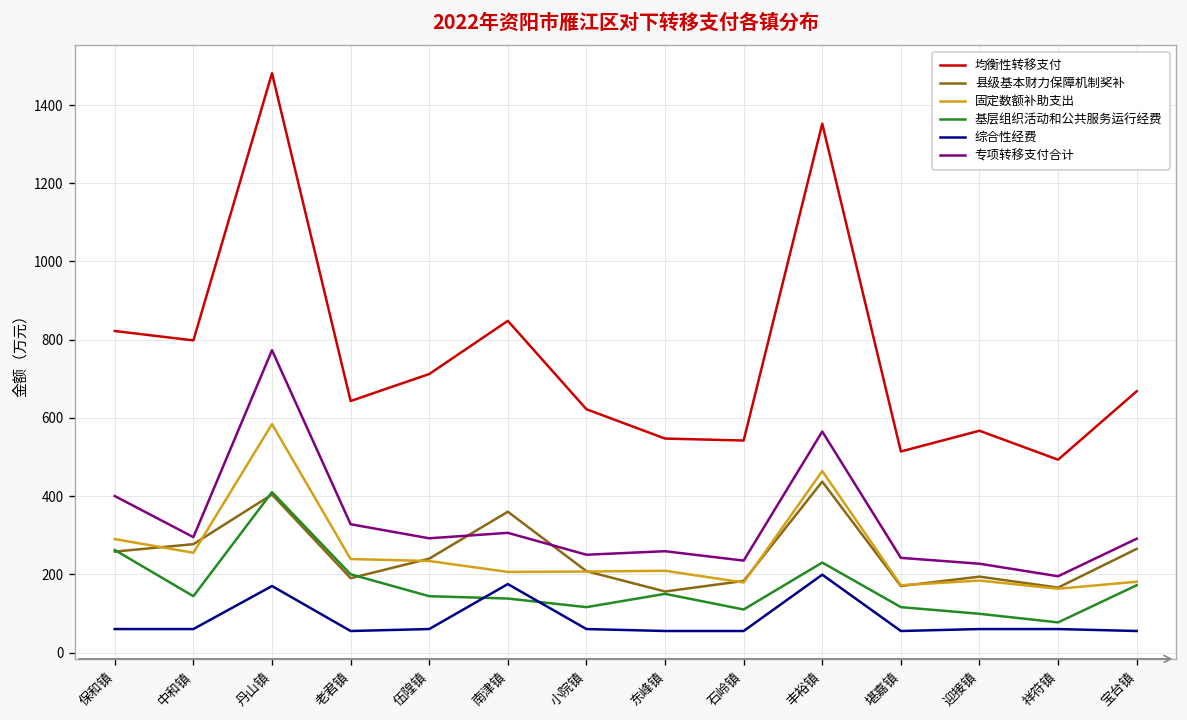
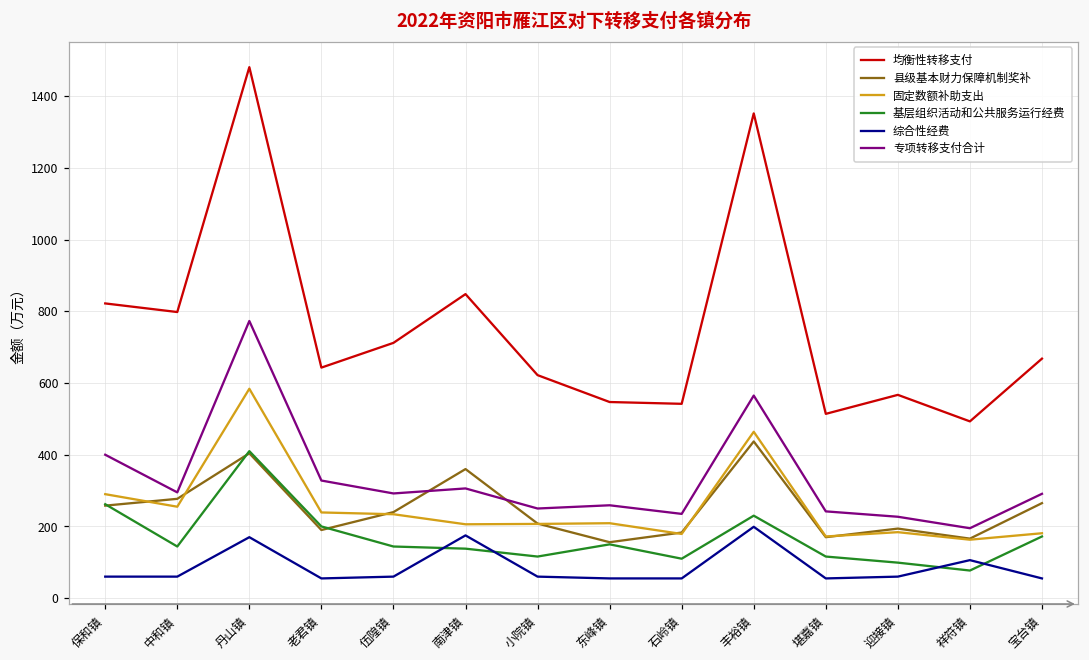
  {
    "均衡性转移支付": {
      "保和镇": 820,
      "中和镇": 800,
      "丹山镇": 1480,
      "老君镇": 640,
      "伍隍镇": 710,
      "南津镇": 850,
      "小院镇": 620,
      "东峰镇": 550,
      "石岭镇": 540,
      "丰裕镇": 1350,
      "堪嘉镇": 510,
      "迎接镇": 570,
      "祥符镇": 490,
      "宝台镇": 670
    },
    "县级基本财力保障机制奖补": {
      "中和镇": 280,
      "老君镇": 190,
      "南津镇": 360,
      "丰裕镇": 440,
      "迎接镇": 190,
      "宝台镇": 270
    },
    "固定数额补助支出": {
      "保和镇": 290,
      "中和镇": 260,
      "丹山镇": 580,
      "老君镇": 240,
      "南津镇": 210,
      "东峰镇": 210,
      "丰裕镇": 460,
      "迎接镇": 180,
      "宝台镇": 180
    },
    "基层组织活动和公共服务运行经费": {
      "中和镇": 140,
      "老君镇": 200,
      "伍隍镇": 140,
      "南津镇": 140,
      "小院镇": 120,
      "石岭镇": 110,
      "丰裕镇": 230,
      "堪嘉镇": 120,
      "迎接镇": 100,
      "祥符镇": 80,
      "宝台镇": 170
    },
    "综合性经费": {
      "保和镇": 60,
      "中和镇": 60,
      "丹山镇": 170,
      "老君镇": 60,
      "伍隍镇": 60,
      "南津镇": 180,
      "小院镇": 60,
      "东峰镇": 60,
      "石岭镇": 60,
      "丰裕镇": 200,
      "堪嘉镇": 60,
      "迎接镇": 60,
-     "祥符镇": 60,
+     "祥符镇": 110,
      "宝台镇": 60
    },
    "专项转移支付合计": {
      "保和镇": 400,
      "中和镇": 300,
      "丹山镇": 770,
      "老君镇": 330,
      "伍隍镇": 290,
      "南津镇": 310,
      "小院镇": 250,
      "东峰镇": 260,
      "石岭镇": 240,
      "丰裕镇": 570,
      "堪嘉镇": 240,
      "迎接镇": 230,
      "祥符镇": 200,
      "宝台镇": 290
    }
  }
